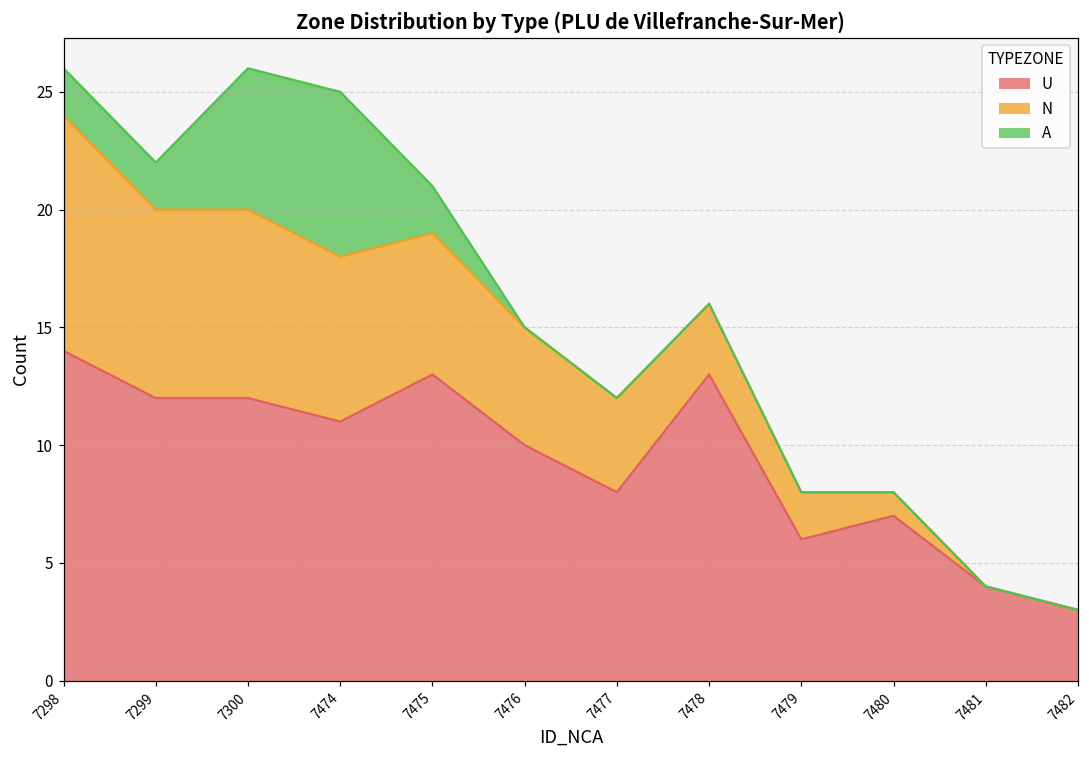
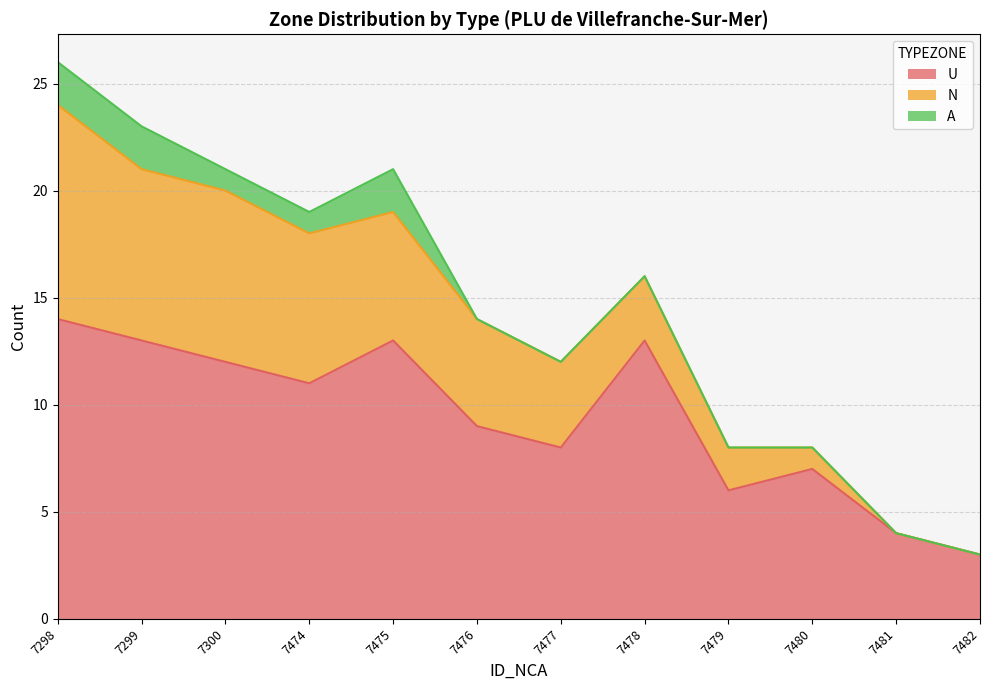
  {
    "U": {
      "7298": 14,
-     "7299": 12,
+     "7299": 13,
      "7300": 12,
      "7474": 11,
      "7475": 13,
-     "7476": 10,
+     "7476": 9,
      "7477": 8,
      "7478": 13,
      "7479": 6,
      "7480": 7
    },
    "N": {
      "7298": 10,
      "7299": 8,
      "7300": 8,
      "7474": 7,
      "7475": 6
    },
    "A": {
      "7298": 2,
      "7299": 2,
-     "7300": 6,
-     "7474": 7,
+     "7300": 1,
+     "7474": 1,
      "7475": 2
    }
  }
